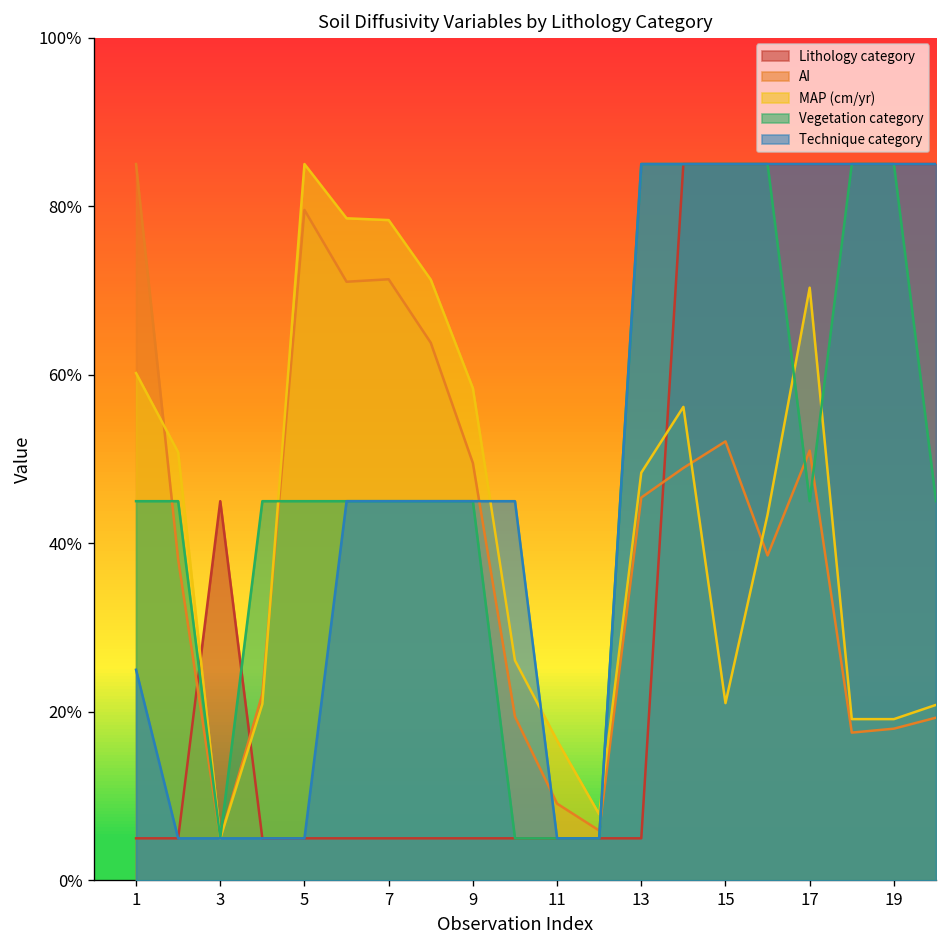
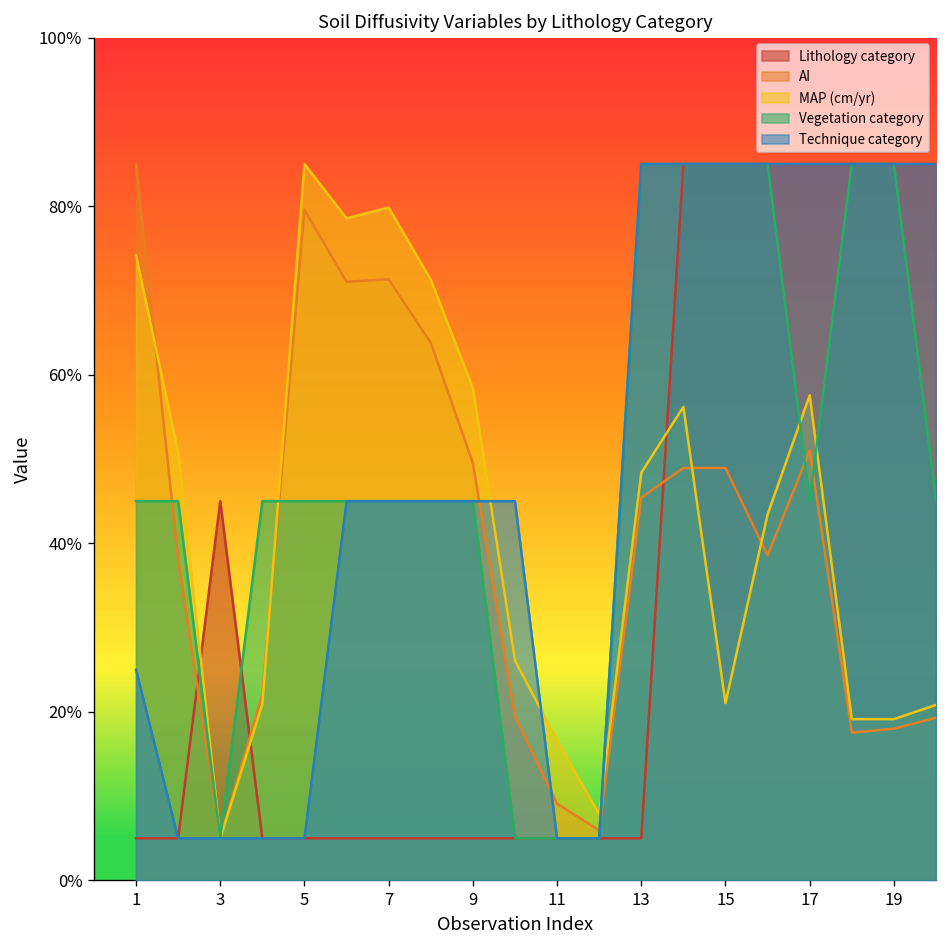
  {
    "Lithology category": {
      "1": "5%",
      "3": "45%",
      "7": "5%",
      "9": "5%",
      "13": "5%"
    },
    "AI": {
      "1": "85%",
      "5": "80%",
      "7": "71%",
      "9": "50%",
      "11": "9%",
      "13": "45%",
-     "15": "52%",
+     "15": "49%",
      "17": "51%",
      "19": "18%"
    },
    "MAP (cm/yr)": {
-     "1": "60%",
+     "1": "74%",
      "5": "85%",
-     "7": "78%",
+     "7": "80%",
      "9": "58%",
      "11": "17%",
      "13": "48%",
      "15": "21%",
-     "17": "70%",
+     "17": "58%",
      "19": "19%"
    },
    "Vegetation category": {
      "1": "45%",
      "5": "45%",
      "17": "45%"
    },
    "Technique category": {
      "1": "25%"
    }
  }
